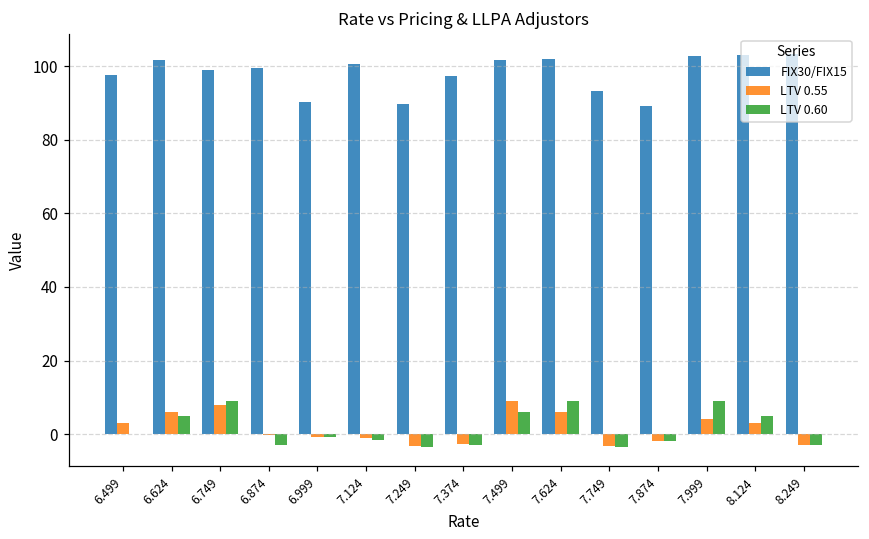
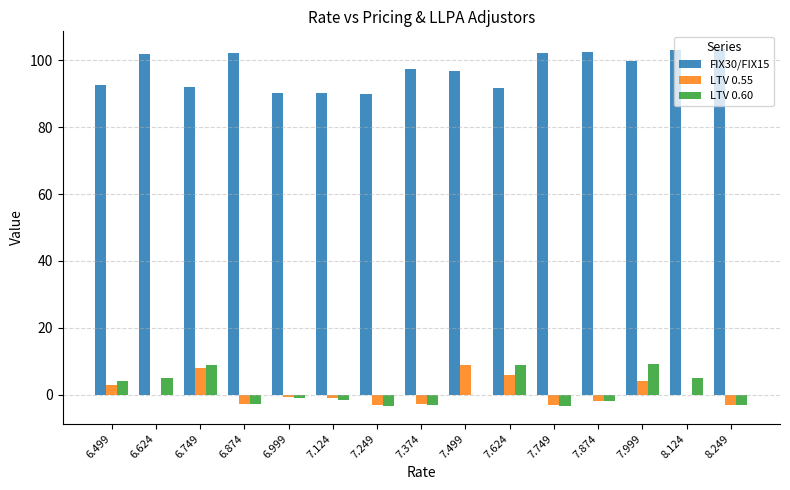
  {
    "FIX30/FIX15": {
-     "6.499": 98,
+     "6.499": 93,
      "6.624": 102,
-     "6.749": 99,
-     "6.874": 100,
+     "6.749": 92,
+     "6.874": 102,
      "6.999": 90,
-     "7.124": 101,
+     "7.124": 90,
      "7.249": 90,
      "7.374": 97,
-     "7.499": 102,
-     "7.624": 102,
-     "7.749": 93,
-     "7.874": 89,
-     "7.999": 103
+     "7.499": 97,
+     "7.624": 92,
+     "7.749": 102,
+     "7.874": 103,
+     "7.999": 100
    },
    "LTV 0.55": {
      "6.499": 3,
-     "6.624": 6,
+     "6.624": 0,
      "6.749": 8,
-     "6.874": 0,
+     "6.874": -3,
      "6.999": -1,
      "7.124": -1,
      "7.249": -3,
      "7.374": -3,
      "7.499": 9,
      "7.624": 6,
      "7.749": -3,
      "7.874": -2,
      "7.999": 4,
-     "8.124": 3,
+     "8.124": 0,
      "8.249": -3
    },
    "LTV 0.60": {
-     "6.499": 0,
+     "6.499": 4,
      "6.624": 5,
      "6.749": 9,
      "6.874": -3,
      "6.999": -1,
      "7.124": -2,
      "7.249": -3,
      "7.374": -3,
-     "7.499": 6,
+     "7.499": 0,
      "7.624": 9,
      "7.749": -3,
      "7.874": -2,
      "7.999": 9,
      "8.124": 5,
      "8.249": -3
    }
  }
